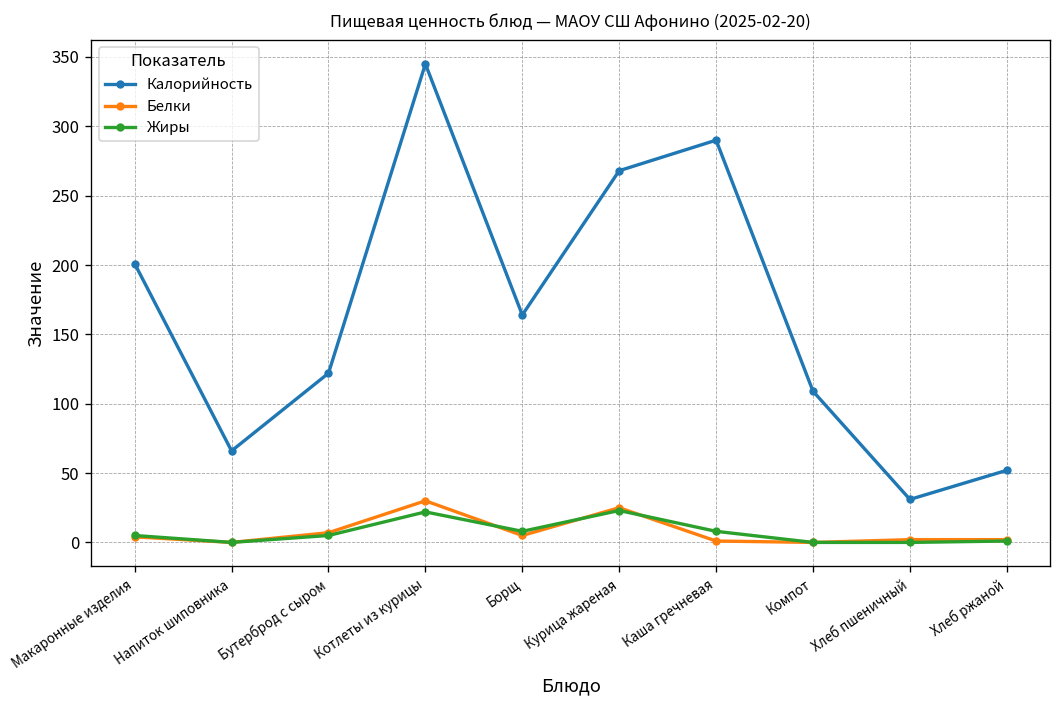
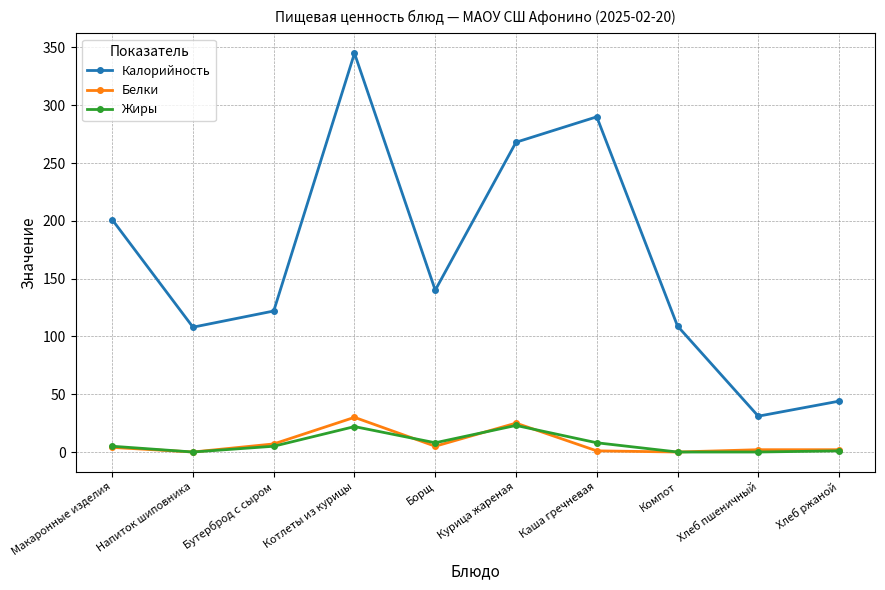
  {
    "Калорийность": {
      "Макаронные изделия": 201,
-     "Напиток шиповника": 66,
+     "Напиток шиповника": 108,
      "Бутерброд с сыром": 122,
      "Котлеты из курицы": 345,
-     "Борщ": 164,
+     "Борщ": 140,
      "Курица жареная": 268,
      "Каша гречневая": 290,
      "Компот": 109,
      "Хлеб пшеничный": 31,
-     "Хлеб ржаной": 52
+     "Хлеб ржаной": 44
    },
    "Белки": {
      "Котлеты из курицы": 30,
      "Борщ": 5,
      "Каша гречневая": 1
    },
    "Жиры": {
      "Котлеты из курицы": 22,
      "Борщ": 8,
      "Каша гречневая": 8
    }
  }
